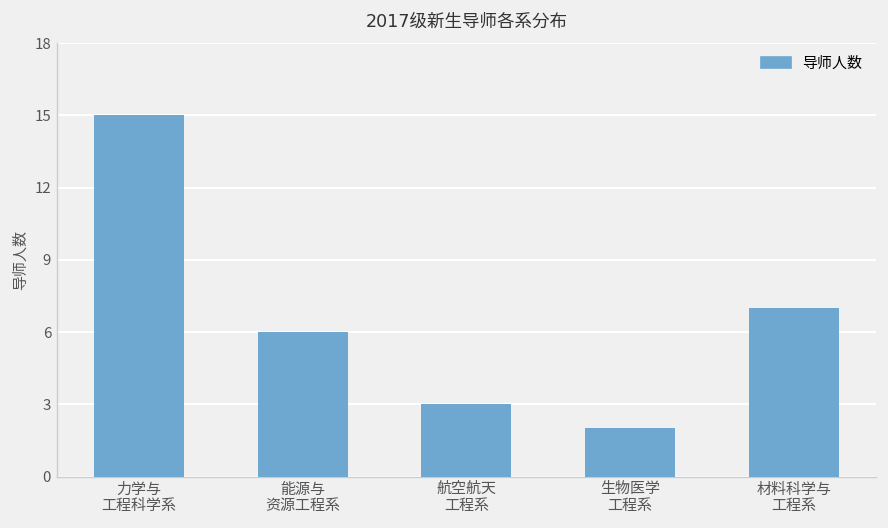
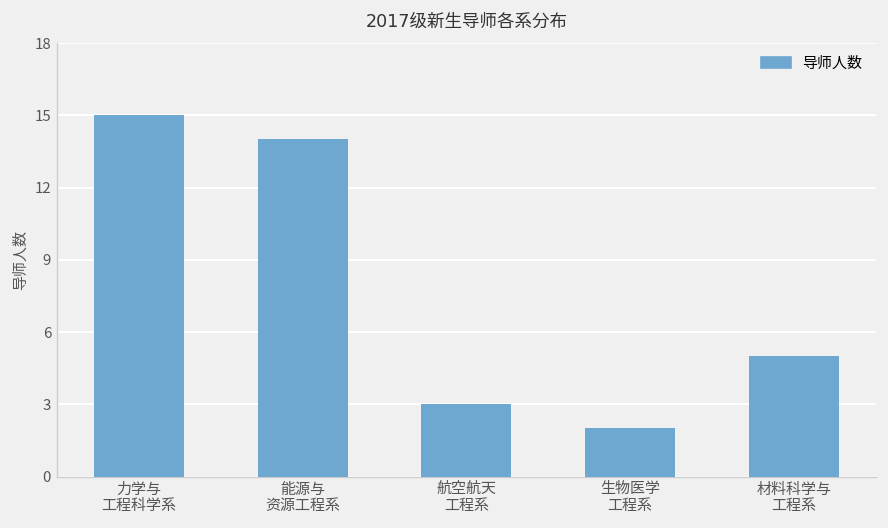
  {
    "力学与 工程科学系": 15,
-   "能源与 资源工程系": 6,
+   "能源与 资源工程系": 14,
    "航空航天 工程系": 3,
    "生物医学 工程系": 2,
-   "材料科学与 工程系": 7
+   "材料科学与 工程系": 5
  }
